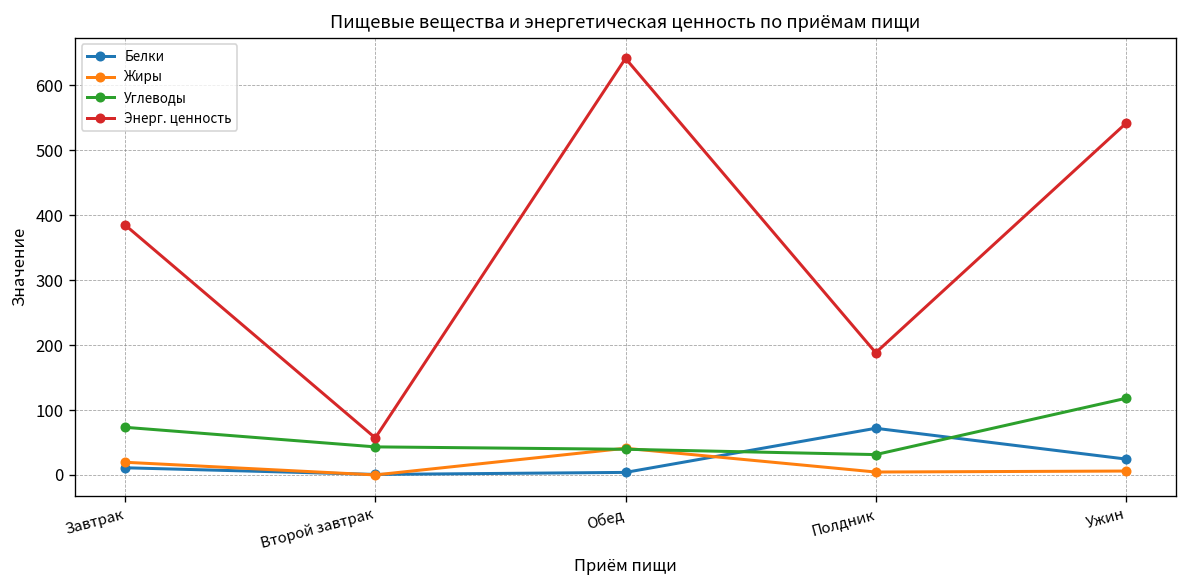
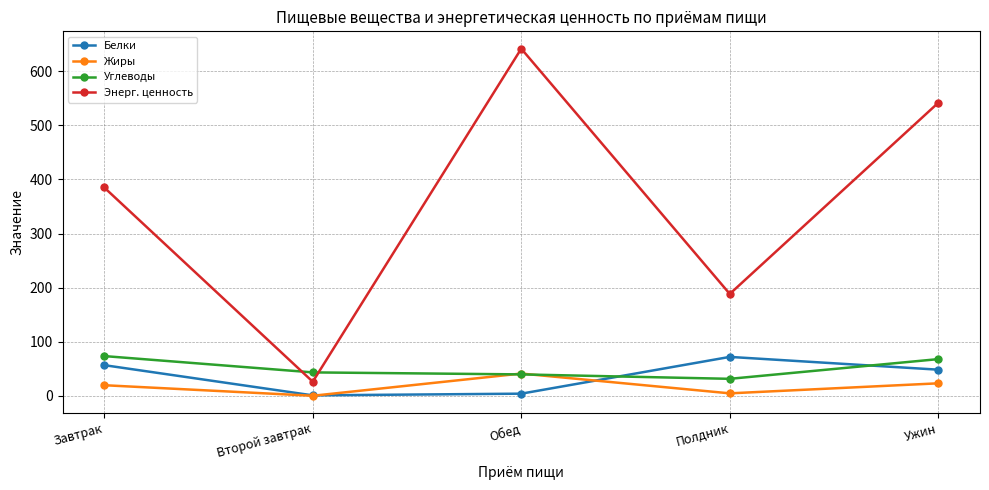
  {
    "Белки": {
-     "Завтрак": 10,
+     "Завтрак": 60,
      "Обед": 0,
      "Полдник": 70,
-     "Ужин": 20
+     "Ужин": 50
    },
    "Жиры": {
      "Завтрак": 20,
      "Полдник": 0,
-     "Ужин": 10
+     "Ужин": 20
    },
    "Углеводы": {
      "Завтрак": 70,
      "Второй завтрак": 40,
      "Полдник": 30,
-     "Ужин": 120
+     "Ужин": 70
    },
    "Энерг. ценность": {
      "Завтрак": 390,
-     "Второй завтрак": 60,
+     "Второй завтрак": 30,
      "Обед": 640,
      "Полдник": 190,
      "Ужин": 540
    }
  }
